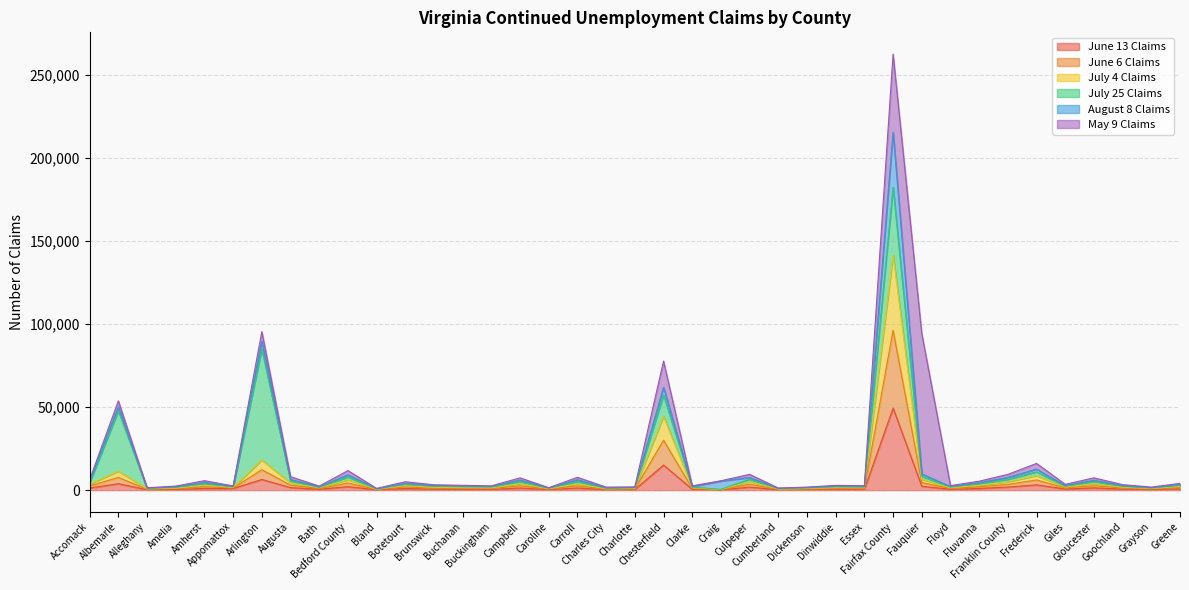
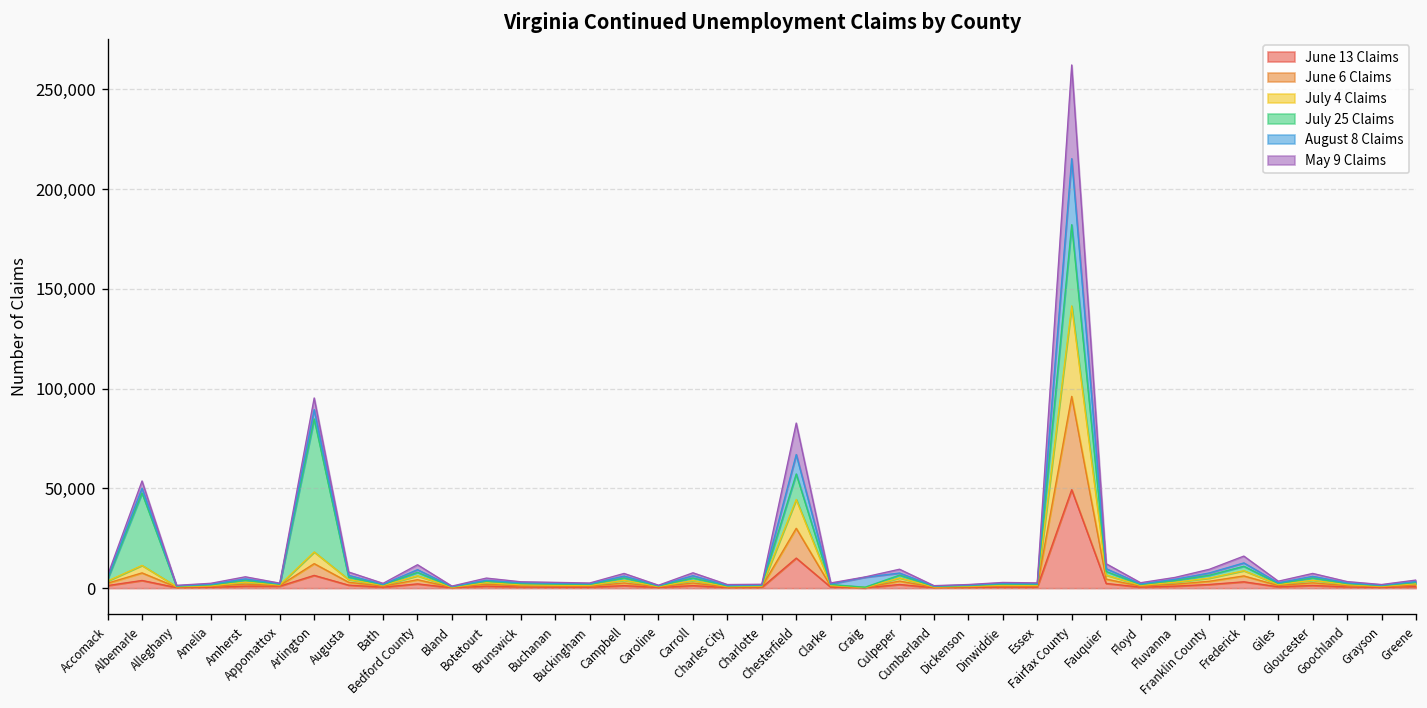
  {
    "July 4 Claims": {
      "Albemarle": "4,000",
      "Arlington": "6,000",
      "Bedford County": "2,000",
      "Chesterfield": "14,000",
      "Fairfax County": "45,000",
      "Fauquier": "2,000",
      "Frederick": "3,000"
    },
    "July 25 Claims": {
      "Albemarle": "36,000",
      "Arlington": "67,000",
      "Chesterfield": "13,000",
      "Fairfax County": "41,000",
      "Frederick": "2,000"
    },
    "August 8 Claims": {
      "Albemarle": "2,000",
      "Arlington": "5,000",
-     "Chesterfield": "5,000",
+     "Chesterfield": "10,000",
      "Fairfax County": "33,000",
      "Frederick": "2,000"
    },
    "May 9 Claims": {
      "Albemarle": "4,000",
      "Arlington": "6,000",
      "Augusta": "2,000",
      "Bedford County": "2,000",
      "Chesterfield": "16,000",
      "Culpeper": "2,000",
      "Fairfax County": "47,000",
-     "Fauquier": "84,000",
+     "Fauquier": "3,000",
      "Franklin County": "2,000",
      "Frederick": "3,000"
    }
  }
